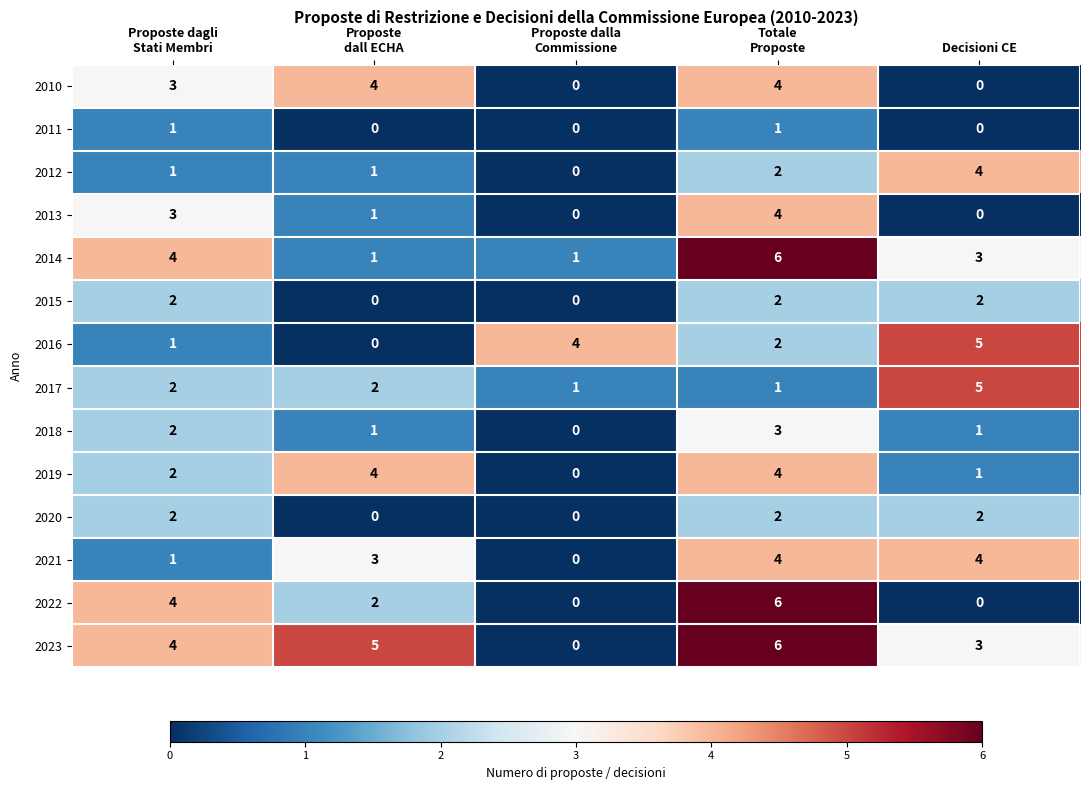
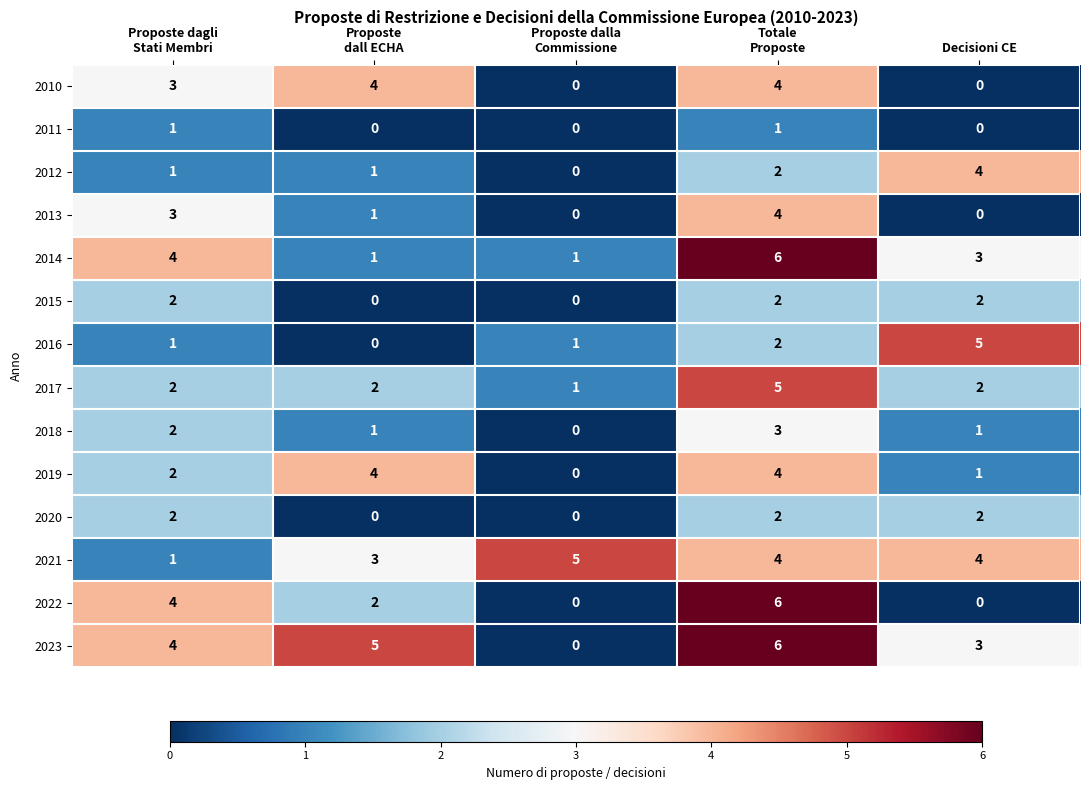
  {
    "2010": {
      "Proposte dagli Stati Membri": 3,
      "Proposte dall ECHA": 4,
      "Proposte dalla Commissione": 0,
      "Totale Proposte": 4,
      "Decisioni CE": 0
    },
    "2011": {
      "Proposte dagli Stati Membri": 1,
      "Proposte dall ECHA": 0,
      "Proposte dalla Commissione": 0,
      "Totale Proposte": 1,
      "Decisioni CE": 0
    },
    "2012": {
      "Proposte dagli Stati Membri": 1,
      "Proposte dall ECHA": 1,
      "Proposte dalla Commissione": 0,
      "Totale Proposte": 2,
      "Decisioni CE": 4
    },
    "2013": {
      "Proposte dagli Stati Membri": 3,
      "Proposte dall ECHA": 1,
      "Proposte dalla Commissione": 0,
      "Totale Proposte": 4,
      "Decisioni CE": 0
    },
    "2014": {
      "Proposte dagli Stati Membri": 4,
      "Proposte dall ECHA": 1,
      "Proposte dalla Commissione": 1,
      "Totale Proposte": 6,
      "Decisioni CE": 3
    },
    "2015": {
      "Proposte dagli Stati Membri": 2,
      "Proposte dall ECHA": 0,
      "Proposte dalla Commissione": 0,
      "Totale Proposte": 2,
      "Decisioni CE": 2
    },
    "2016": {
      "Proposte dagli Stati Membri": 1,
      "Proposte dall ECHA": 0,
-     "Proposte dalla Commissione": 4,
+     "Proposte dalla Commissione": 1,
      "Totale Proposte": 2,
      "Decisioni CE": 5
    },
    "2017": {
      "Proposte dagli Stati Membri": 2,
      "Proposte dall ECHA": 2,
      "Proposte dalla Commissione": 1,
-     "Totale Proposte": 1,
-     "Decisioni CE": 5
+     "Totale Proposte": 5,
+     "Decisioni CE": 2
    },
    "2018": {
      "Proposte dagli Stati Membri": 2,
      "Proposte dall ECHA": 1,
      "Proposte dalla Commissione": 0,
      "Totale Proposte": 3,
      "Decisioni CE": 1
    },
    "2019": {
      "Proposte dagli Stati Membri": 2,
      "Proposte dall ECHA": 4,
      "Proposte dalla Commissione": 0,
      "Totale Proposte": 4,
      "Decisioni CE": 1
    },
    "2020": {
      "Proposte dagli Stati Membri": 2,
      "Proposte dall ECHA": 0,
      "Proposte dalla Commissione": 0,
      "Totale Proposte": 2,
      "Decisioni CE": 2
    },
    "2021": {
      "Proposte dagli Stati Membri": 1,
      "Proposte dall ECHA": 3,
-     "Proposte dalla Commissione": 0,
+     "Proposte dalla Commissione": 5,
      "Totale Proposte": 4,
      "Decisioni CE": 4
    },
    "2022": {
      "Proposte dagli Stati Membri": 4,
      "Proposte dall ECHA": 2,
      "Proposte dalla Commissione": 0,
      "Totale Proposte": 6,
      "Decisioni CE": 0
    },
    "2023": {
      "Proposte dagli Stati Membri": 4,
      "Proposte dall ECHA": 5,
      "Proposte dalla Commissione": 0,
      "Totale Proposte": 6,
      "Decisioni CE": 3
    }
  }
